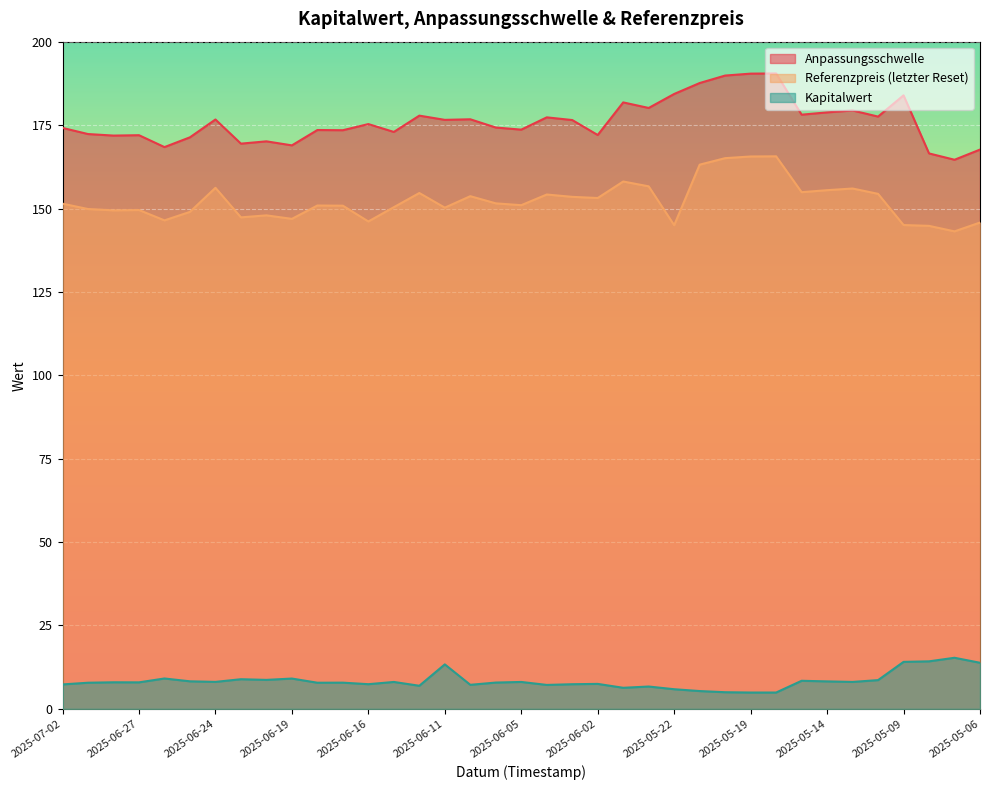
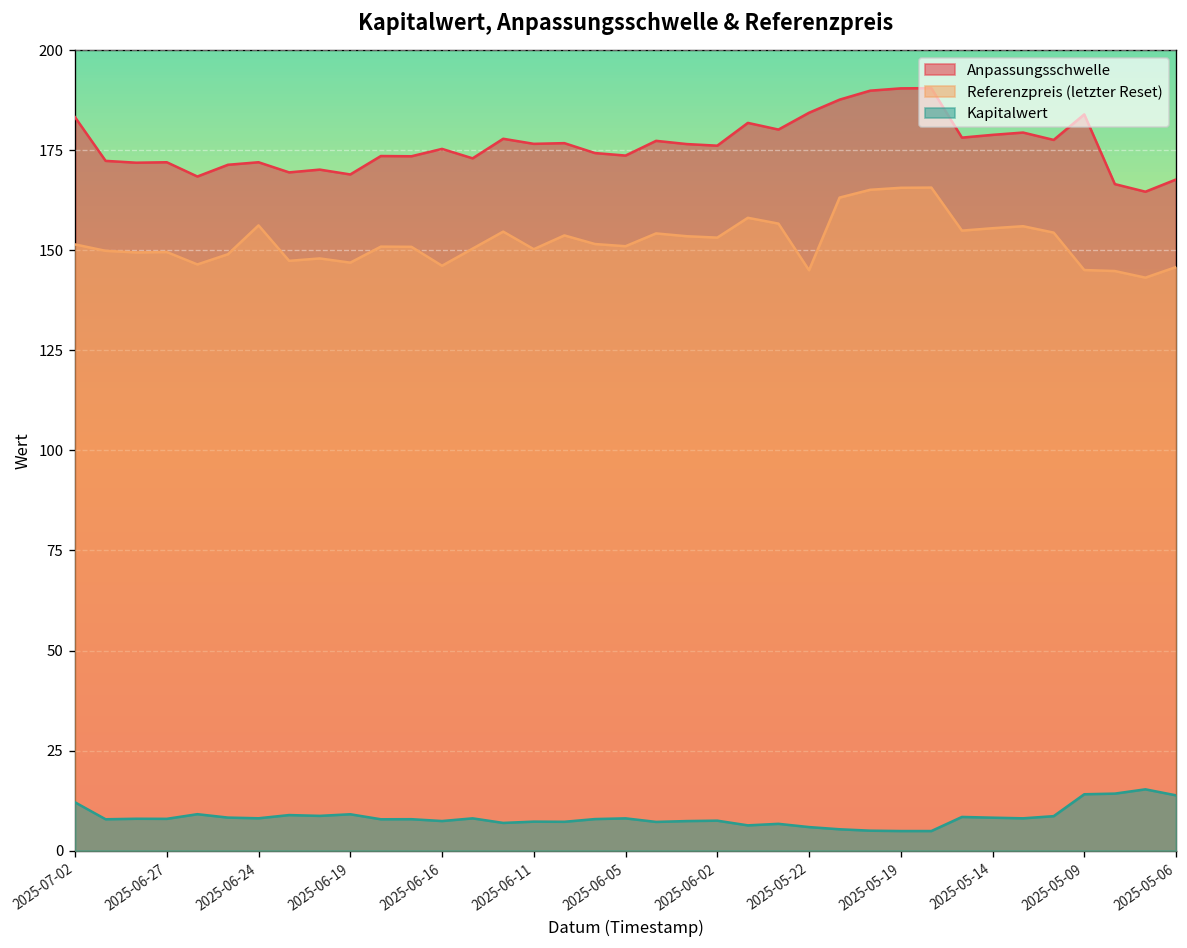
  {
    "Anpassungsschwelle": {
-     "2025-07-02": 174,
+     "2025-07-02": 183,
      "2025-06-27": 172,
-     "2025-06-24": 177,
+     "2025-06-24": 172,
      "2025-06-19": 169,
      "2025-06-16": 175,
      "2025-06-11": 177,
      "2025-06-05": 174,
-     "2025-06-02": 172,
+     "2025-06-02": 176,
      "2025-05-22": 184,
      "2025-05-19": 190,
      "2025-05-14": 179,
      "2025-05-06": 168
    },
    "Referenzpreis (letzter Reset)": {
      "2025-07-02": 151,
      "2025-06-27": 150,
      "2025-06-24": 156,
      "2025-06-19": 147,
      "2025-06-16": 146,
      "2025-06-11": 150,
      "2025-06-05": 151,
      "2025-06-02": 153,
      "2025-05-22": 145,
      "2025-05-19": 166,
      "2025-05-14": 156,
      "2025-05-09": 145,
      "2025-05-06": 146
    },
    "Kapitalwert": {
-     "2025-07-02": 7,
+     "2025-07-02": 12,
      "2025-06-27": 8,
      "2025-06-24": 8,
      "2025-06-19": 9,
      "2025-06-16": 7,
-     "2025-06-11": 13,
+     "2025-06-11": 7,
      "2025-06-05": 8,
      "2025-06-02": 7,
      "2025-05-22": 6,
      "2025-05-19": 5,
      "2025-05-14": 8,
      "2025-05-09": 14,
      "2025-05-06": 14
    }
  }
